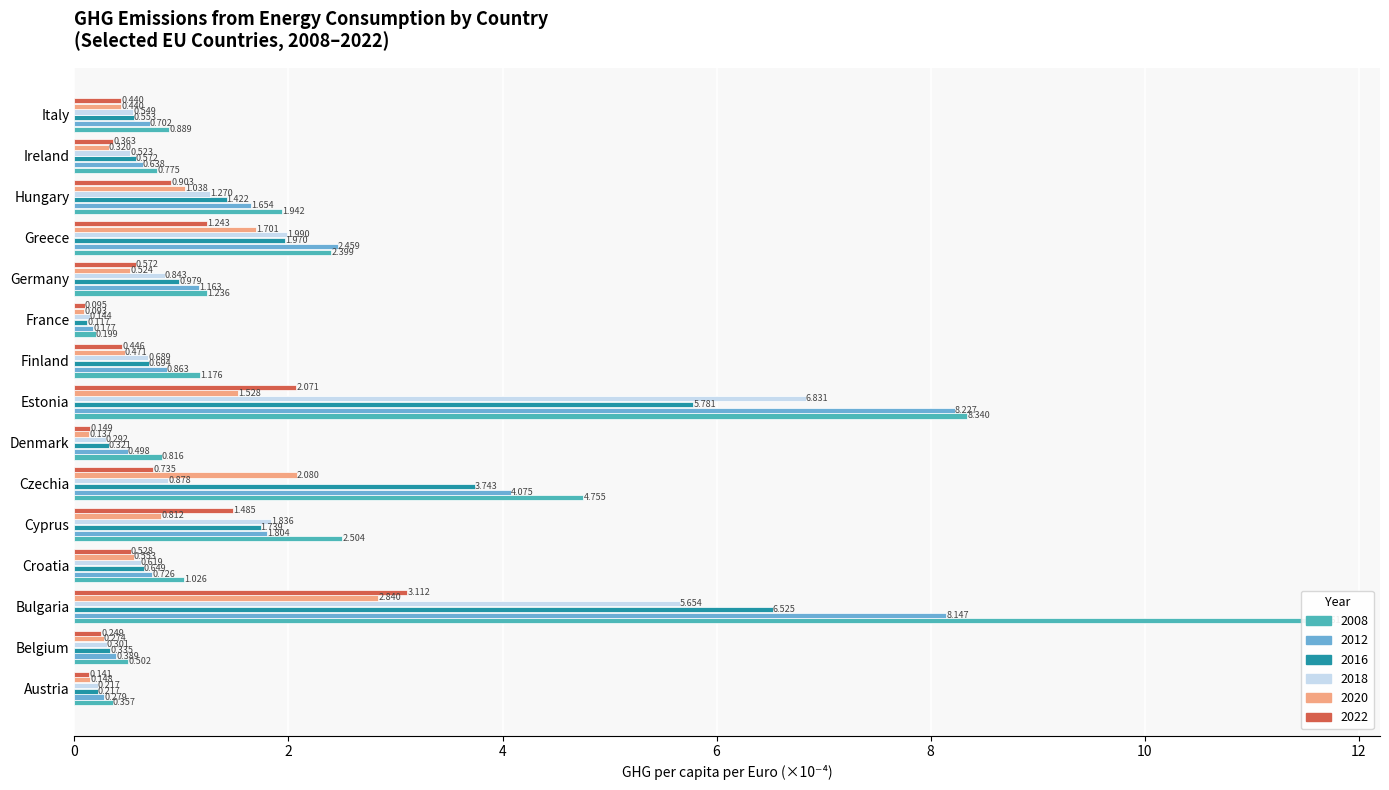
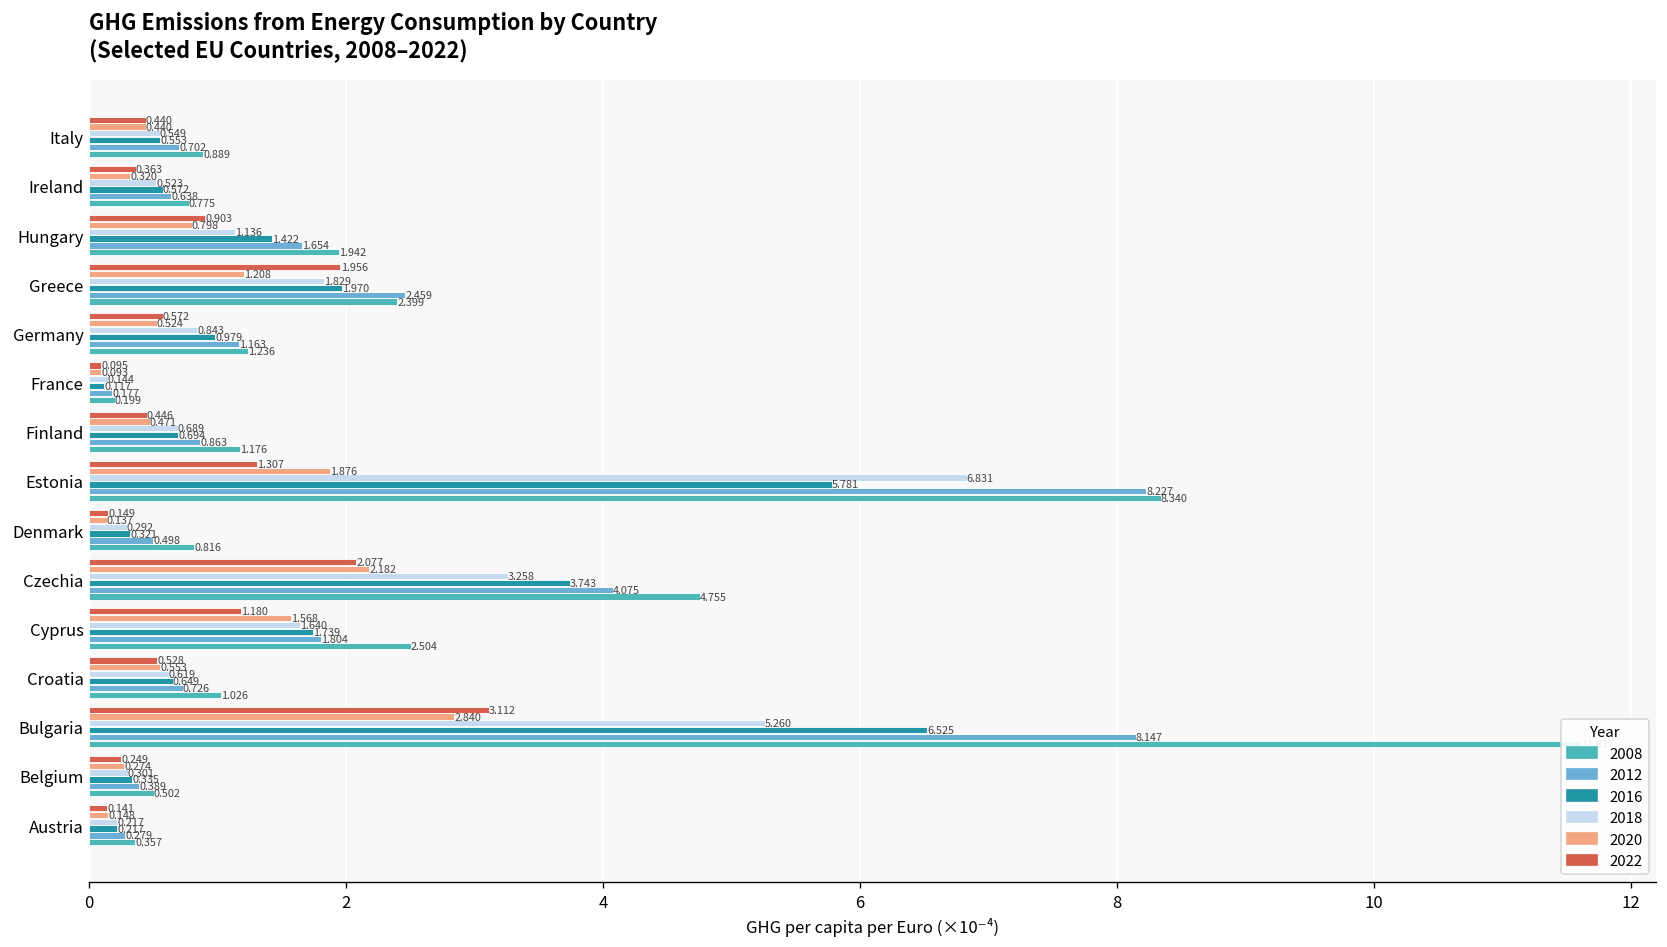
  {
    "2018": {
-     "Hungary": 1.270,
-     "Greece": 1.990,
+     "Hungary": 1.136,
+     "Greece": 1.829,
      "Germany": 0.843,
      "Estonia": 6.831,
-     "Czechia": 0.878,
-     "Cyprus": 1.836,
-     "Bulgaria": 5.654
+     "Czechia": 3.258,
+     "Cyprus": 1.640,
+     "Bulgaria": 5.260
    },
    "2020": {
-     "Hungary": 1.038,
-     "Greece": 1.701,
-     "Estonia": 1.528,
-     "Czechia": 2.080,
-     "Cyprus": 0.812,
+     "Hungary": 0.798,
+     "Greece": 1.208,
+     "Estonia": 1.876,
+     "Czechia": 2.182,
+     "Cyprus": 1.568,
      "Bulgaria": 2.840
    },
    "2022": {
-     "Greece": 1.243,
-     "Estonia": 2.071,
-     "Czechia": 0.735,
-     "Cyprus": 1.485,
+     "Greece": 1.956,
+     "Estonia": 1.307,
+     "Czechia": 2.077,
+     "Cyprus": 1.180,
      "Bulgaria": 3.112
    }
  }
